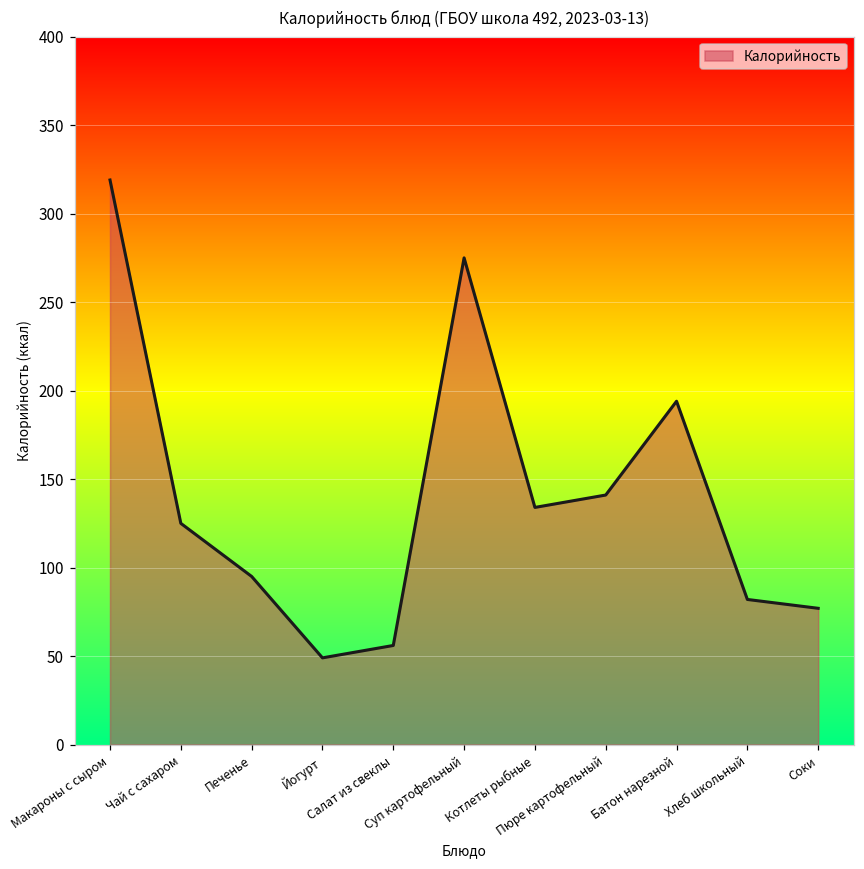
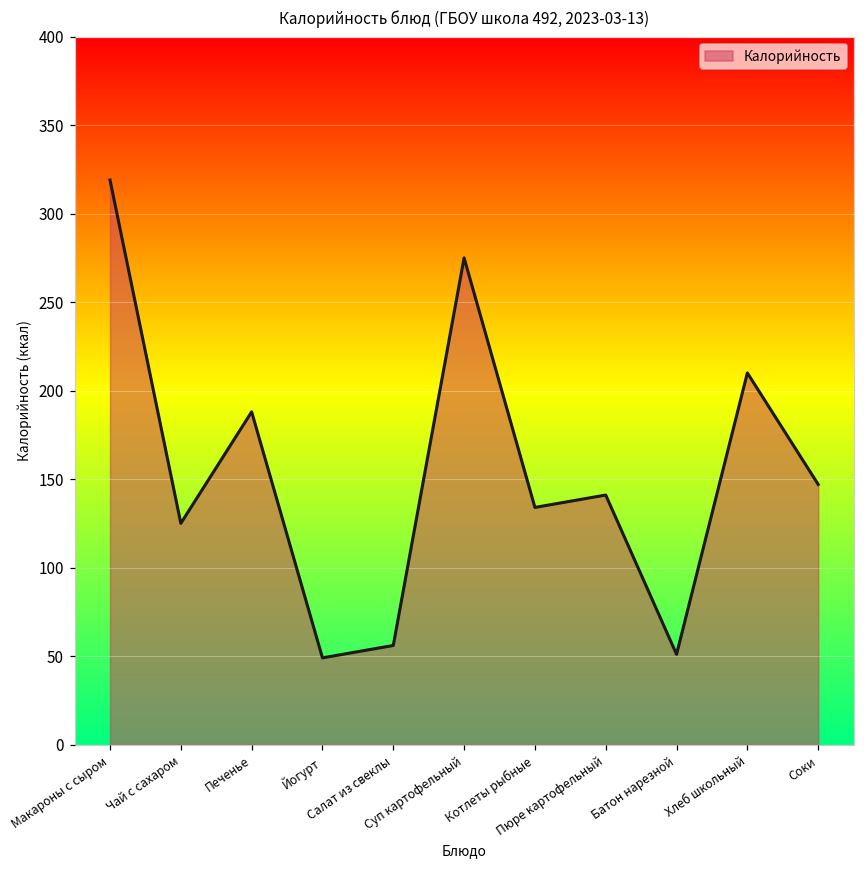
  {
    "Макароны с сыром": 319,
    "Чай с сахаром": 125,
-   "Печенье": 95,
+   "Печенье": 188,
    "Йогурт": 49,
    "Салат из свеклы": 56,
    "Суп картофельный": 275,
    "Котлеты рыбные": 134,
    "Пюре картофельный": 141,
-   "Батон нарезной": 194,
-   "Хлеб школьный": 82,
-   "Соки": 77
+   "Батон нарезной": 51,
+   "Хлеб школьный": 210,
+   "Соки": 147
  }
